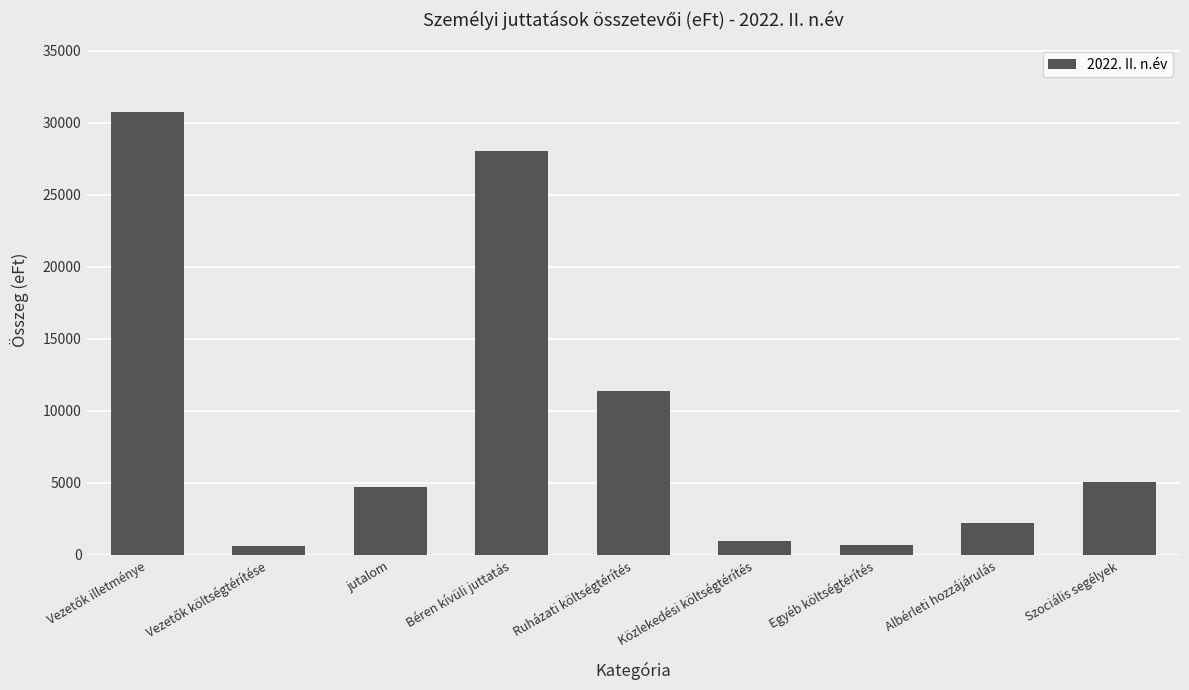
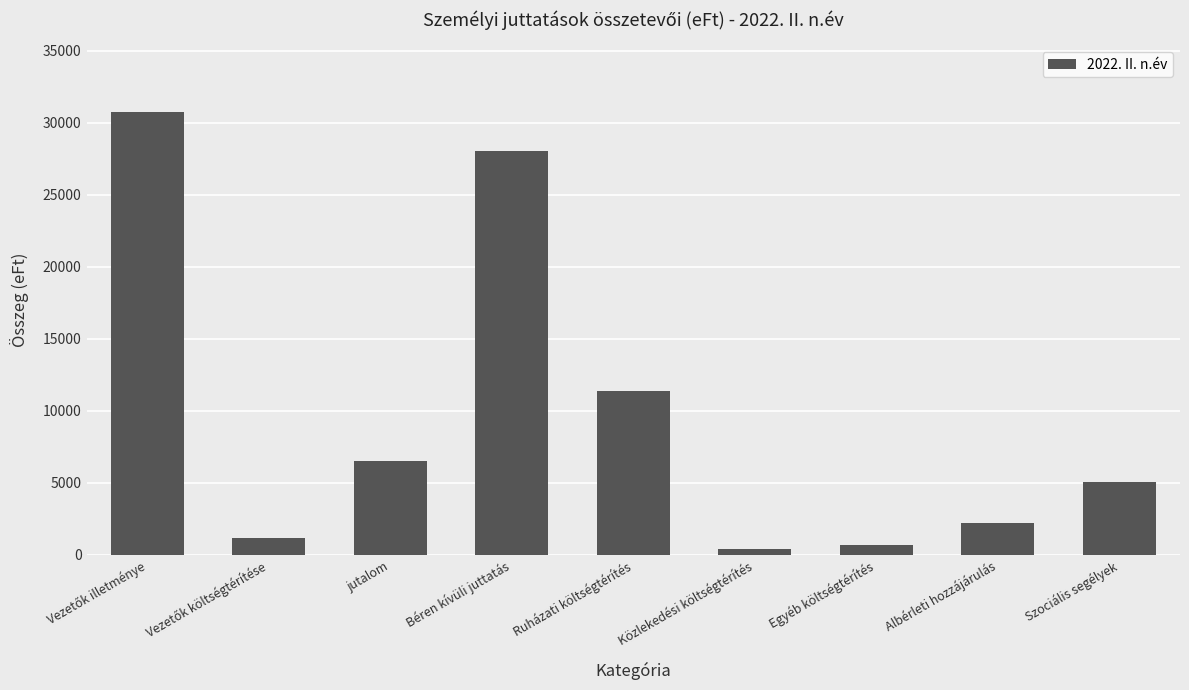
  {
    "Vezetők illetménye": 30800,
-   "Vezetők költségtérítése": 600,
-   "jutalom": 4700,
+   "Vezetők költségtérítése": 1200,
+   "jutalom": 6500,
    "Béren kívüli juttatás": 28100,
    "Ruházati költségtérítés": 11400,
-   "Közlekedési költségtérítés": 1000,
+   "Közlekedési költségtérítés": 400,
    "Egyéb költségtérítés": 700,
    "Albérleti hozzájárulás": 2200,
    "Szociális segélyek": 5100
  }
